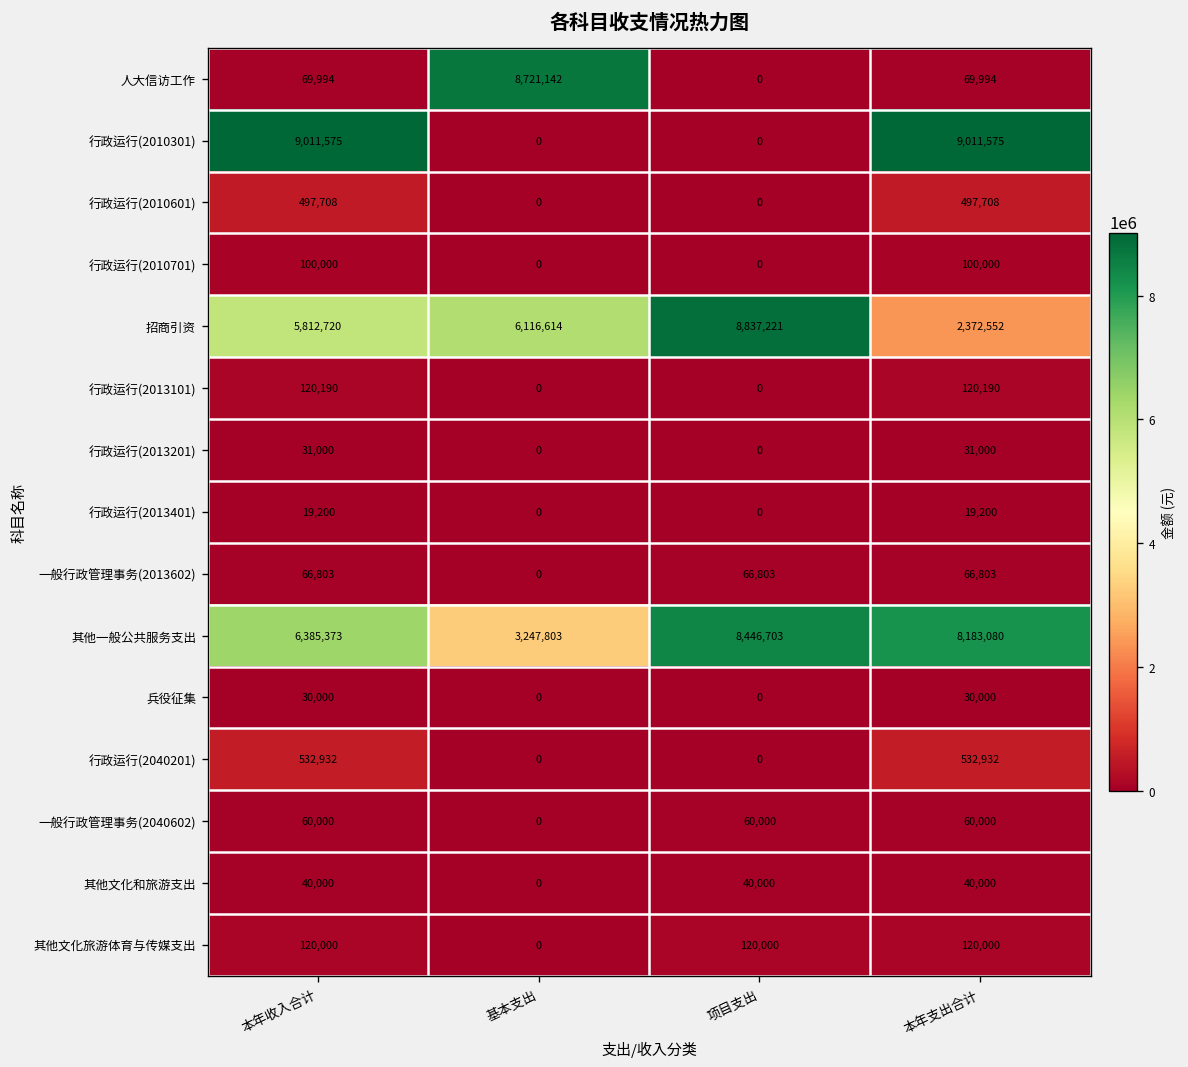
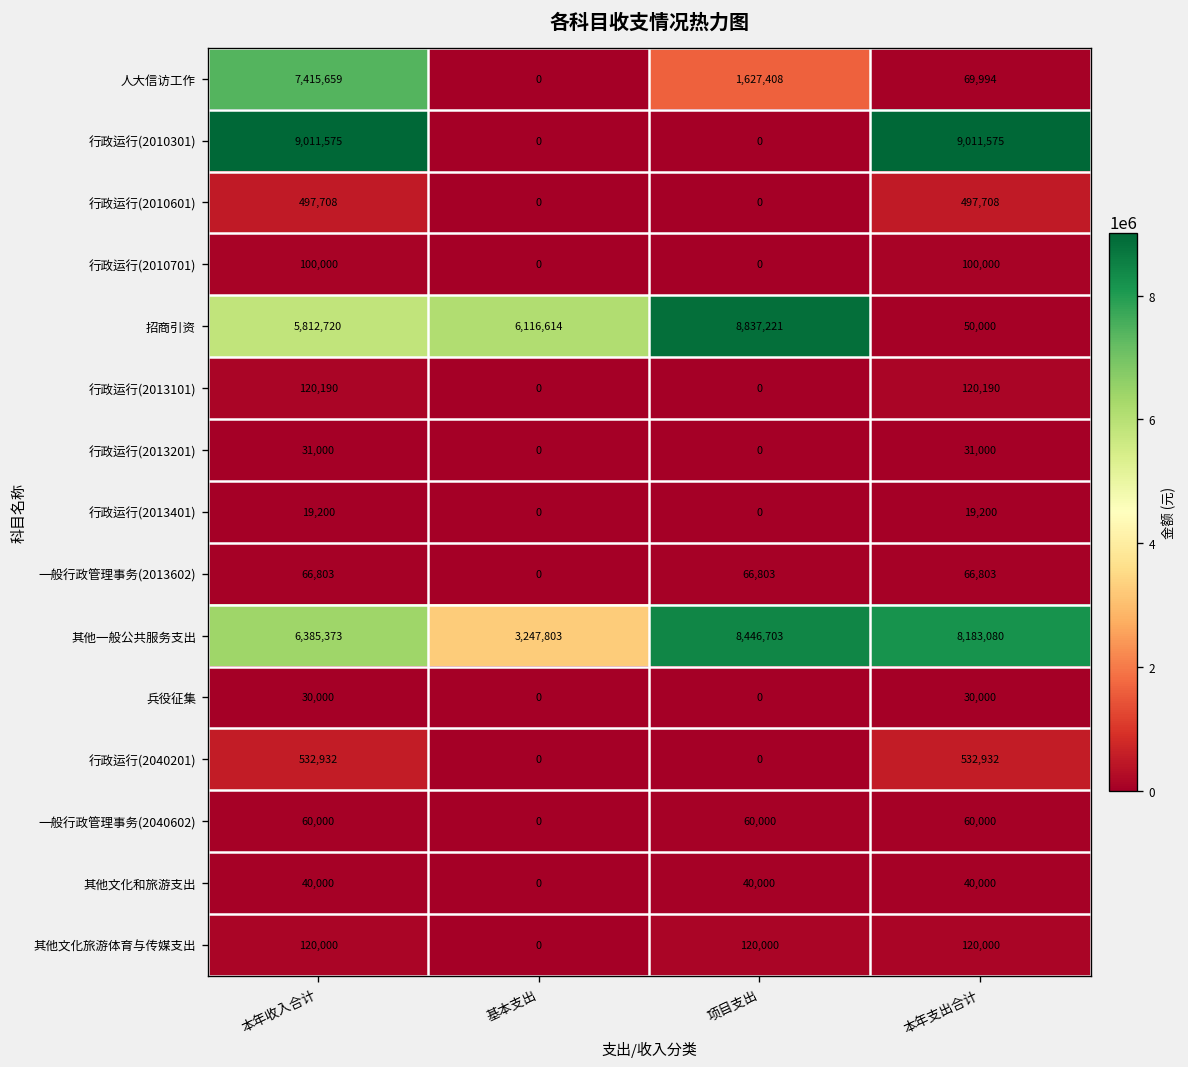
  {
    "人大信访工作": {
-     "本年收入合计": "69,994",
-     "基本支出": "8,721,142",
-     "项目支出": "0",
+     "本年收入合计": "7,415,659",
+     "基本支出": "0",
+     "项目支出": "1,627,408",
      "本年支出合计": "69,994"
    },
    "行政运行(2010301)": {
      "本年收入合计": "9,011,575",
      "基本支出": "0",
      "项目支出": "0",
      "本年支出合计": "9,011,575"
    },
    "行政运行(2010601)": {
      "本年收入合计": "497,708",
      "基本支出": "0",
      "项目支出": "0",
      "本年支出合计": "497,708"
    },
    "行政运行(2010701)": {
      "本年收入合计": "100,000",
      "基本支出": "0",
      "项目支出": "0",
      "本年支出合计": "100,000"
    },
    "招商引资": {
      "本年收入合计": "5,812,720",
      "基本支出": "6,116,614",
      "项目支出": "8,837,221",
-     "本年支出合计": "2,372,552"
+     "本年支出合计": "50,000"
    },
    "行政运行(2013101)": {
      "本年收入合计": "120,190",
      "基本支出": "0",
      "项目支出": "0",
      "本年支出合计": "120,190"
    },
    "行政运行(2013201)": {
      "本年收入合计": "31,000",
      "基本支出": "0",
      "项目支出": "0",
      "本年支出合计": "31,000"
    },
    "行政运行(2013401)": {
      "本年收入合计": "19,200",
      "基本支出": "0",
      "项目支出": "0",
      "本年支出合计": "19,200"
    },
    "一般行政管理事务(2013602)": {
      "本年收入合计": "66,803",
      "基本支出": "0",
      "项目支出": "66,803",
      "本年支出合计": "66,803"
    },
    "其他一般公共服务支出": {
      "本年收入合计": "6,385,373",
      "基本支出": "3,247,803",
      "项目支出": "8,446,703",
      "本年支出合计": "8,183,080"
    },
    "兵役征集": {
      "本年收入合计": "30,000",
      "基本支出": "0",
      "项目支出": "0",
      "本年支出合计": "30,000"
    },
    "行政运行(2040201)": {
      "本年收入合计": "532,932",
      "基本支出": "0",
      "项目支出": "0",
      "本年支出合计": "532,932"
    },
    "一般行政管理事务(2040602)": {
      "本年收入合计": "60,000",
      "基本支出": "0",
      "项目支出": "60,000",
      "本年支出合计": "60,000"
    },
    "其他文化和旅游支出": {
      "本年收入合计": "40,000",
      "基本支出": "0",
      "项目支出": "40,000",
      "本年支出合计": "40,000"
    },
    "其他文化旅游体育与传媒支出": {
      "本年收入合计": "120,000",
      "基本支出": "0",
      "项目支出": "120,000",
      "本年支出合计": "120,000"
    }
  }
